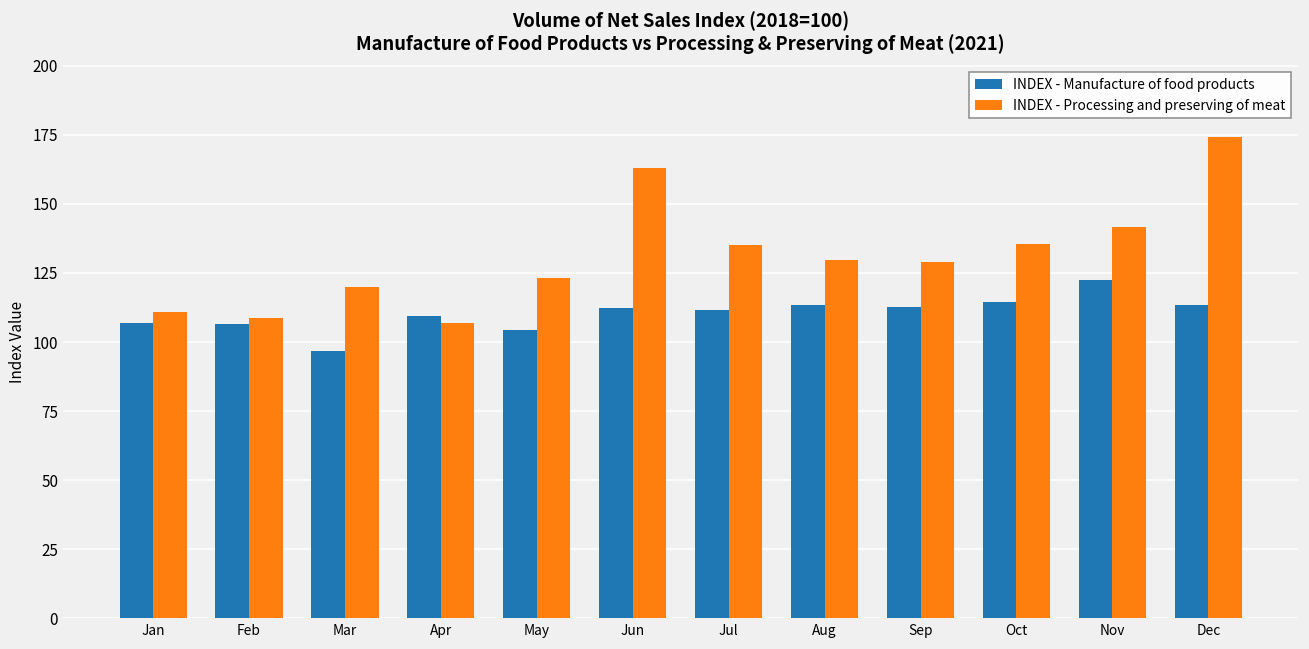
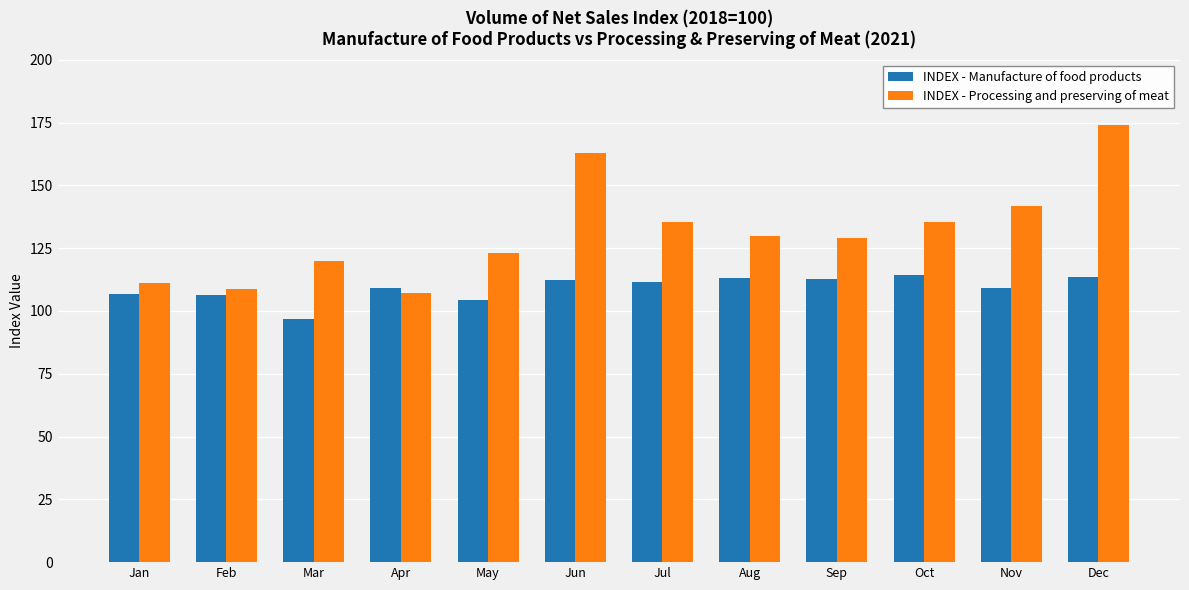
  {
    "INDEX - Manufacture of food products": {
      "Jan": 107,
      "Feb": 106,
      "Mar": 97,
      "Apr": 109,
      "May": 104,
      "Jun": 112,
      "Jul": 112,
      "Aug": 113,
      "Sep": 113,
      "Oct": 114,
-     "Nov": 122,
+     "Nov": 109,
      "Dec": 114
    },
    "INDEX - Processing and preserving of meat": {
      "Jan": 111,
      "Feb": 109,
      "Mar": 120,
      "Apr": 107,
      "May": 123,
      "Jun": 163,
      "Jul": 135,
      "Aug": 130,
      "Sep": 129,
      "Oct": 135,
      "Nov": 142,
      "Dec": 174
    }
  }
